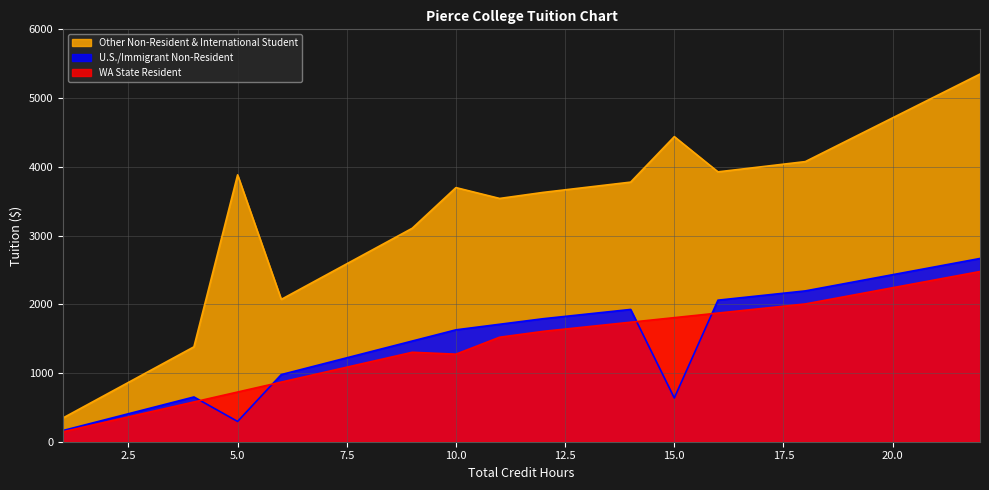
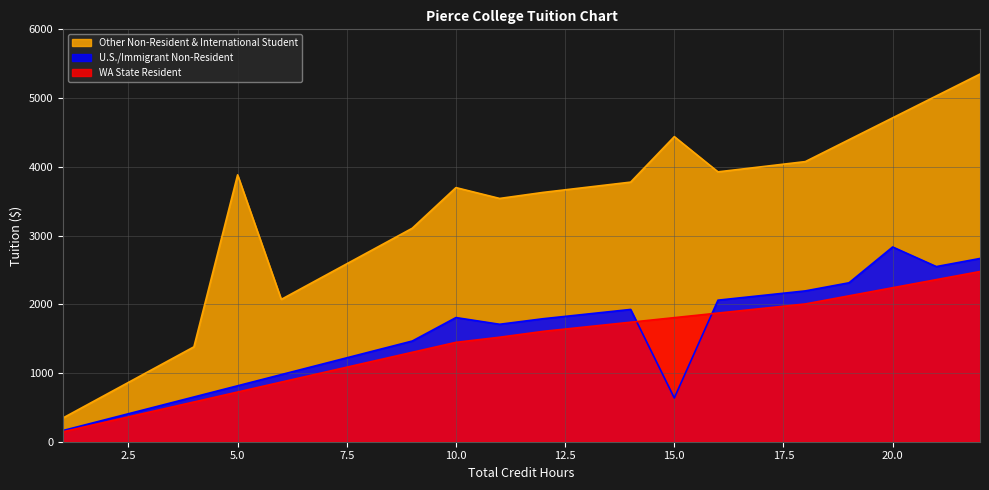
  {
    "Other Non-Resident & International Student": {
      "5.0": 3900,
      "10.0": 3700,
      "15.0": 4400,
      "20.0": 4700
    },
    "U.S./Immigrant Non-Resident": {
-     "5.0": 300,
-     "10.0": 1600,
+     "5.0": 800,
+     "10.0": 1800,
      "15.0": 600,
-     "20.0": 2400
+     "20.0": 2800
    },
    "WA State Resident": {
      "5.0": 700,
-     "10.0": 1300,
+     "10.0": 1400,
      "15.0": 1800,
      "20.0": 2200
    }
  }
